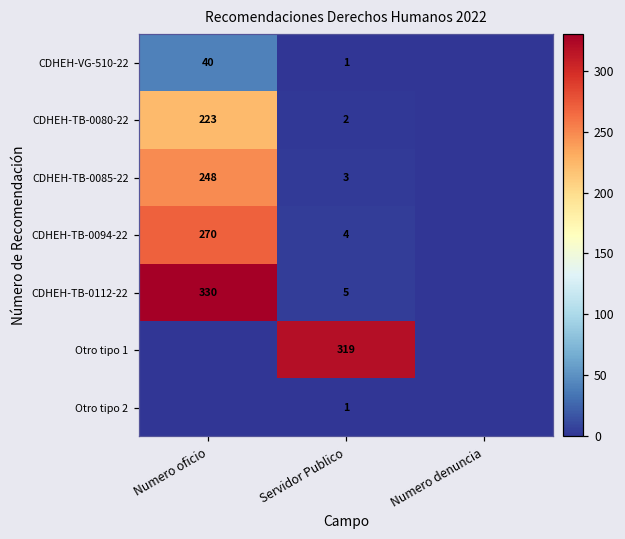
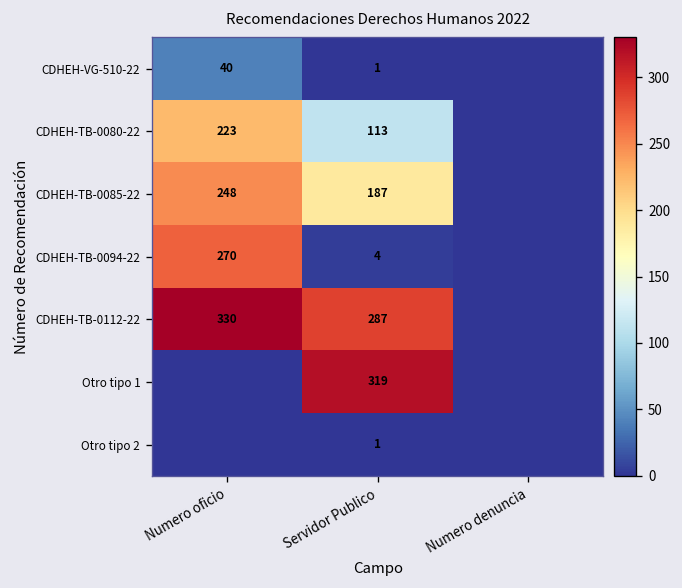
  {
    "CDHEH-VG-510-22": {
      "Numero oficio": 40,
      "Servidor Publico": 1
    },
    "CDHEH-TB-0080-22": {
      "Numero oficio": 223,
-     "Servidor Publico": 2
+     "Servidor Publico": 113
    },
    "CDHEH-TB-0085-22": {
      "Numero oficio": 248,
-     "Servidor Publico": 3
+     "Servidor Publico": 187
    },
    "CDHEH-TB-0094-22": {
      "Numero oficio": 270,
      "Servidor Publico": 4
    },
    "CDHEH-TB-0112-22": {
      "Numero oficio": 330,
-     "Servidor Publico": 5
+     "Servidor Publico": 287
    },
    "Otro tipo 1": {
      "Servidor Publico": 319
    },
    "Otro tipo 2": {
      "Servidor Publico": 1
    }
  }
